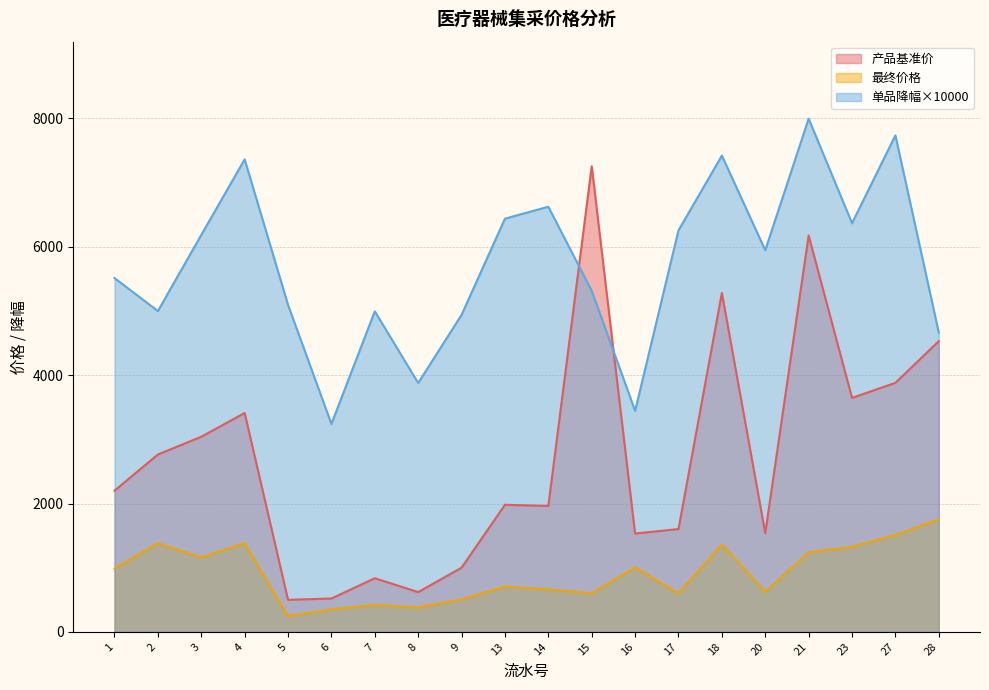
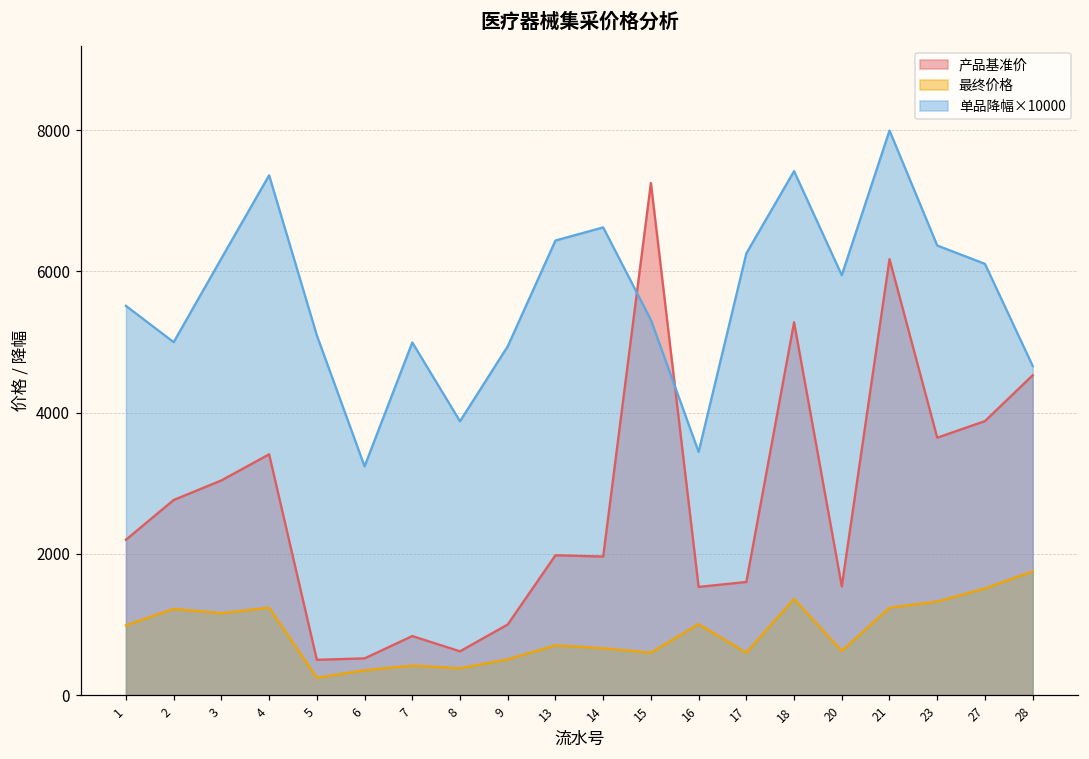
  {
    "产品基准价": {
      "1": 2200,
      "2": 2800,
      "3": 3000,
      "4": 3400,
      "5": 500,
      "6": 500,
      "7": 800,
      "8": 600,
      "9": 1000,
      "13": 2000,
      "14": 2000,
      "15": 7300,
      "16": 1500,
      "17": 1600,
      "18": 5300,
      "20": 1500,
      "21": 6200,
      "23": 3600,
      "27": 3900,
      "28": 4500
    },
    "最终价格": {
      "1": 1000,
-     "2": 1400,
+     "2": 1200,
      "3": 1200,
-     "4": 1400,
+     "4": 1200,
      "5": 200,
      "6": 400,
      "7": 400,
      "8": 400,
      "9": 500,
      "13": 700,
      "14": 700,
      "15": 600,
      "16": 1000,
      "17": 600,
      "18": 1400,
      "20": 600,
      "21": 1200,
      "23": 1300,
      "27": 1500,
      "28": 1800
    },
    "单品降幅×10000": {
      "1": 5500,
      "2": 5000,
      "3": 6200,
      "4": 7400,
      "5": 5100,
      "6": 3200,
      "7": 5000,
      "8": 3900,
      "9": 4900,
      "13": 6400,
      "14": 6600,
      "15": 5300,
      "16": 3400,
      "17": 6300,
      "18": 7400,
      "20": 5900,
      "21": 8000,
      "23": 6400,
-     "27": 7700,
+     "27": 6100,
      "28": 4700
    }
  }
